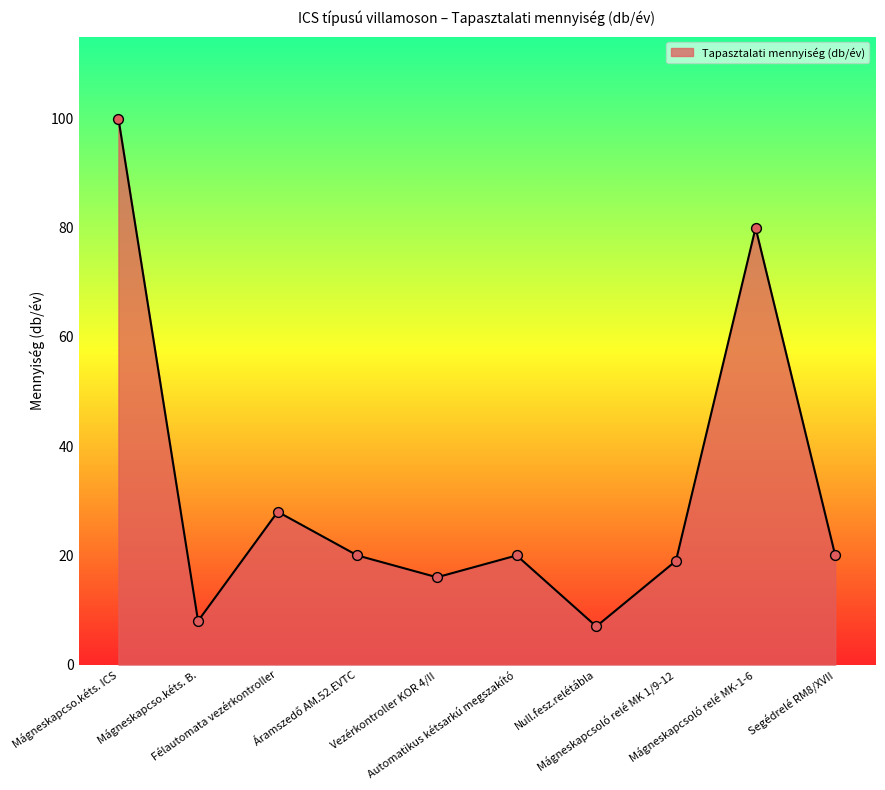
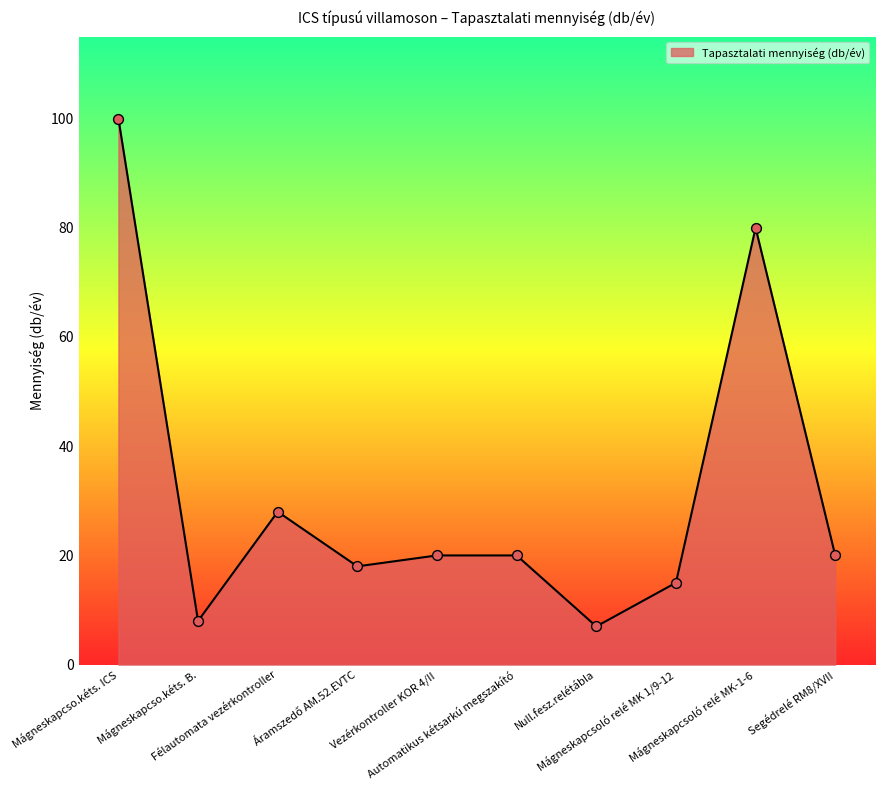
  {
    "Mágneskapcso.kéts. ICS": 100,
    "Mágneskapcso.kéts. B.": 8,
    "Félautomata vezérkontroller": 28,
-   "Áramszedő AM.52.EVTC": 20,
-   "Vezérkontroller KOR 4/II": 16,
+   "Áramszedő AM.52.EVTC": 18,
+   "Vezérkontroller KOR 4/II": 20,
    "Automatikus kétsarkú megszakító": 20,
    "Null.fesz.relétábla": 7,
-   "Mágneskapcsoló relé MK 1/9-12": 19,
+   "Mágneskapcsoló relé MK 1/9-12": 15,
    "Mágneskapcsoló relé MK-1-6": 80,
    "Segédrelé RM8/XVII": 20
  }
